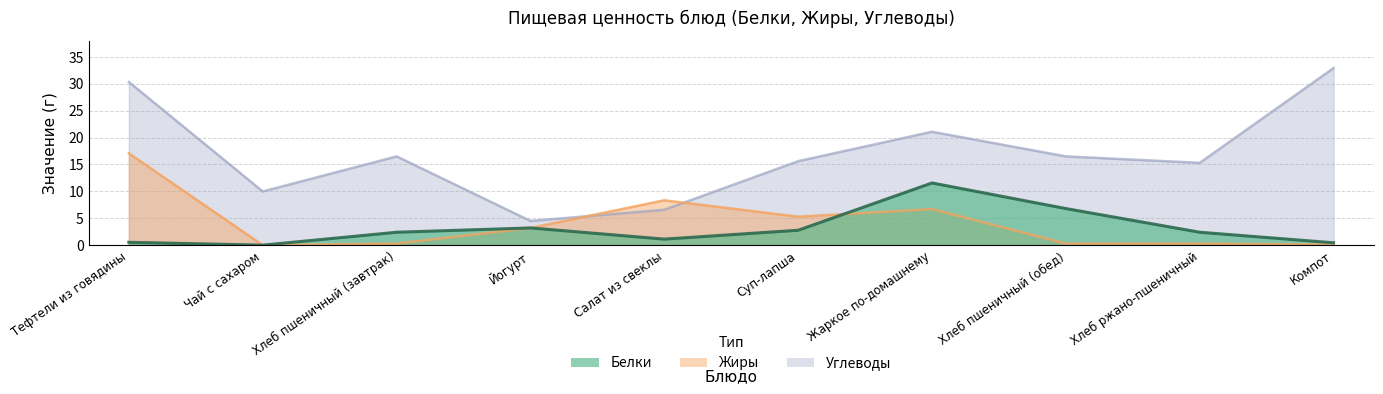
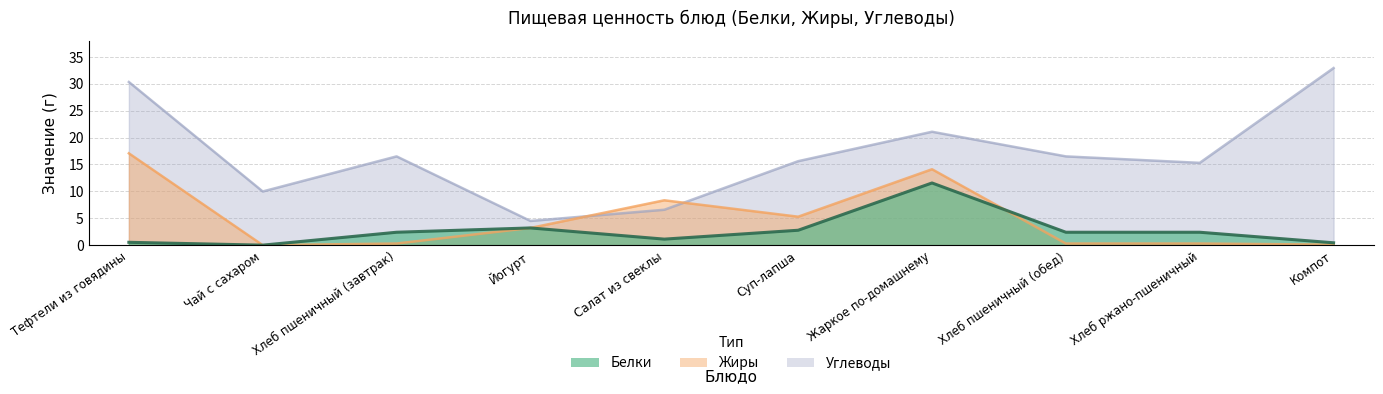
  {
    "Углеводы": {
      "Тефтели из говядины": 30,
      "Чай с сахаром": 10,
      "Хлеб пшеничный (завтрак)": 17,
      "Йогурт": 5,
      "Салат из свеклы": 7,
      "Суп-лапша": 16,
      "Жаркое по-домашнему": 21,
      "Хлеб пшеничный (обед)": 17,
      "Хлеб ржано-пшеничный": 15,
      "Компот": 33
    },
    "Жиры": {
      "Тефтели из говядины": 17,
      "Хлеб пшеничный (завтрак)": 0,
      "Салат из свеклы": 8,
      "Суп-лапша": 5,
-     "Жаркое по-домашнему": 7,
+     "Жаркое по-домашнему": 14,
      "Хлеб пшеничный (обед)": 0,
      "Хлеб ржано-пшеничный": 0
    },
    "Белки": {
      "Тефтели из говядины": 1,
      "Хлеб пшеничный (завтрак)": 2,
      "Салат из свеклы": 1,
      "Суп-лапша": 3,
      "Жаркое по-домашнему": 12,
-     "Хлеб пшеничный (обед)": 7,
+     "Хлеб пшеничный (обед)": 2,
      "Хлеб ржано-пшеничный": 2
    }
  }
